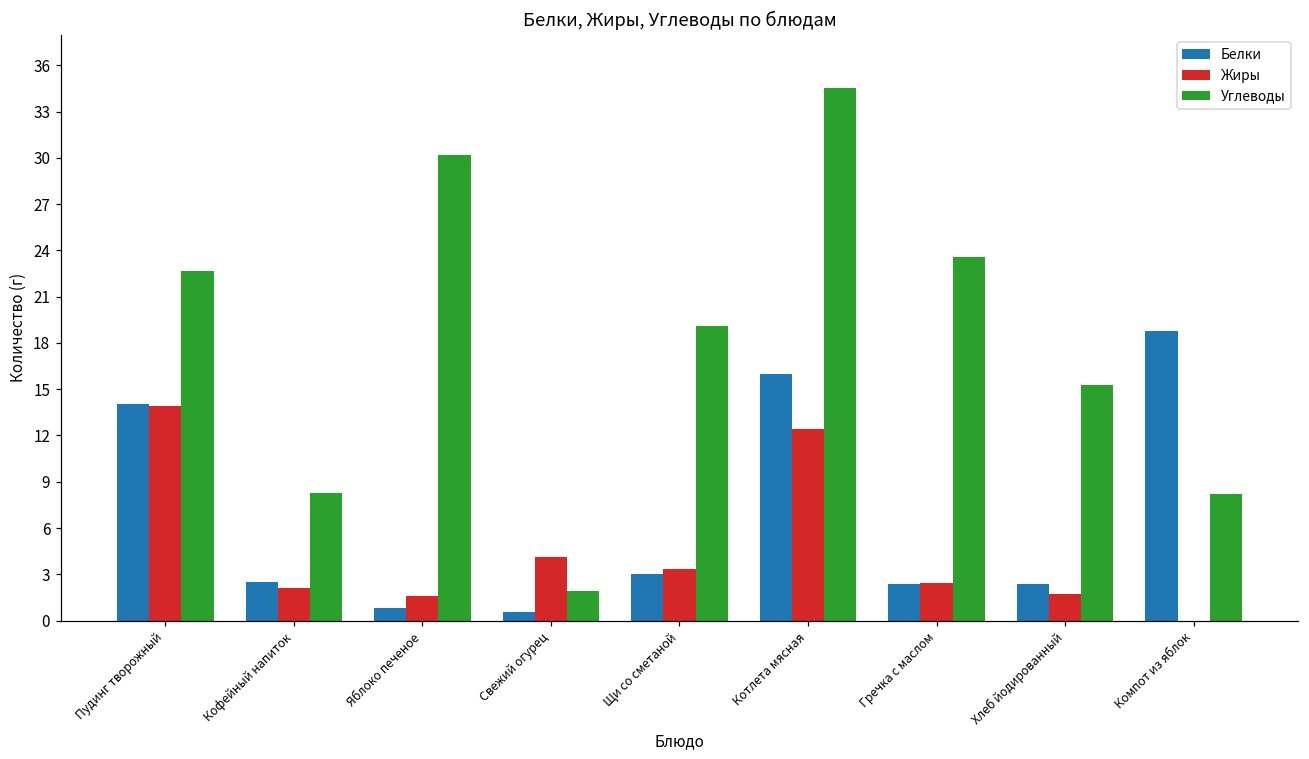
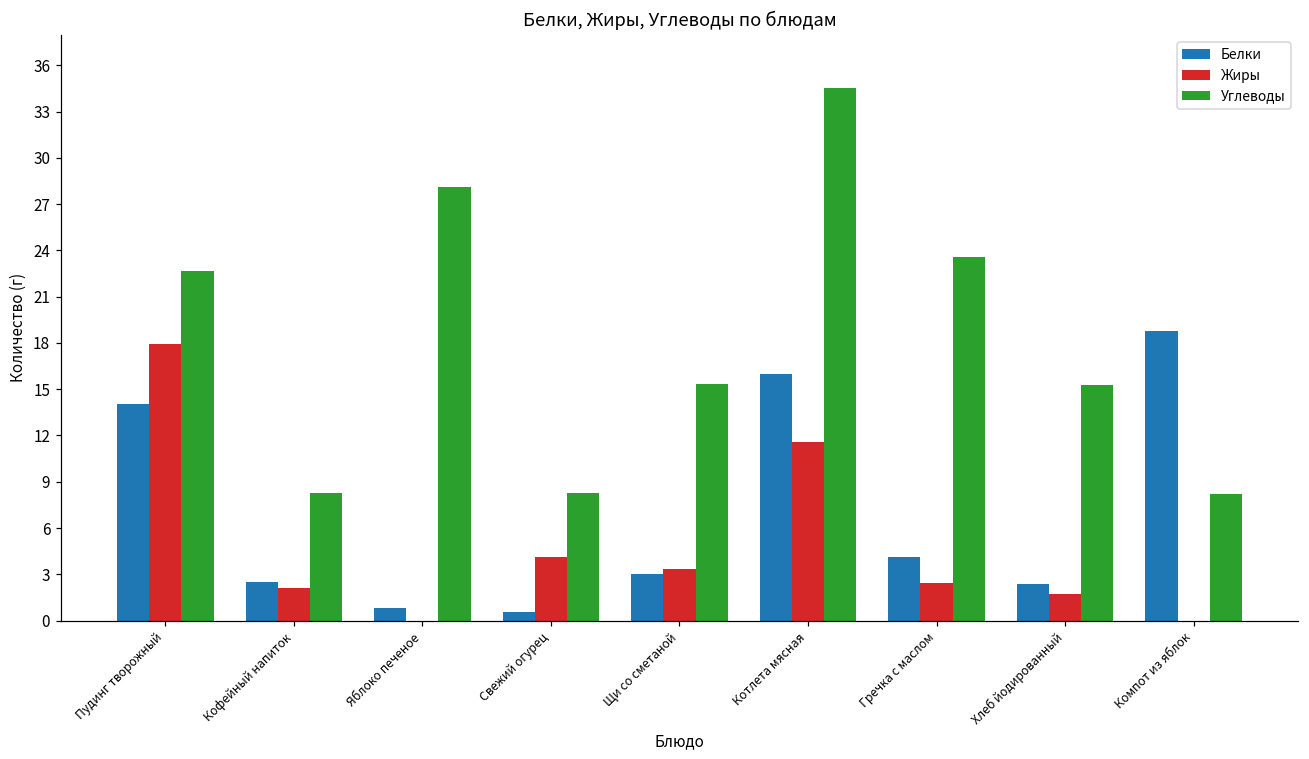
  {
    "Белки": {
      "Пудинг творожный": 14.1,
      "Кофейный напиток": 2.5,
      "Яблоко печеное": 0.8,
      "Свежий огурец": 0.6,
      "Щи со сметаной": 3.0,
      "Котлета мясная": 16.0,
-     "Гречка с маслом": 2.4,
+     "Гречка с маслом": 4.1,
      "Хлеб йодированный": 2.3,
      "Компот из яблок": 18.8
    },
    "Жиры": {
-     "Пудинг творожный": 13.9,
+     "Пудинг творожный": 17.9,
      "Кофейный напиток": 2.1,
-     "Яблоко печеное": 1.6,
+     "Яблоко печеное": 0.0,
      "Свежий огурец": 4.1,
      "Щи со сметаной": 3.4,
-     "Котлета мясная": 12.4,
+     "Котлета мясная": 11.6,
      "Гречка с маслом": 2.4,
      "Хлеб йодированный": 1.7,
      "Компот из яблок": 0.0
    },
    "Углеводы": {
      "Пудинг творожный": 22.7,
      "Кофейный напиток": 8.3,
-     "Яблоко печеное": 30.2,
-     "Свежий огурец": 1.9,
-     "Щи со сметаной": 19.1,
+     "Яблоко печеное": 28.1,
+     "Свежий огурец": 8.3,
+     "Щи со сметаной": 15.3,
      "Котлета мясная": 34.5,
      "Гречка с маслом": 23.6,
      "Хлеб йодированный": 15.3,
      "Компот из яблок": 8.2
    }
  }
